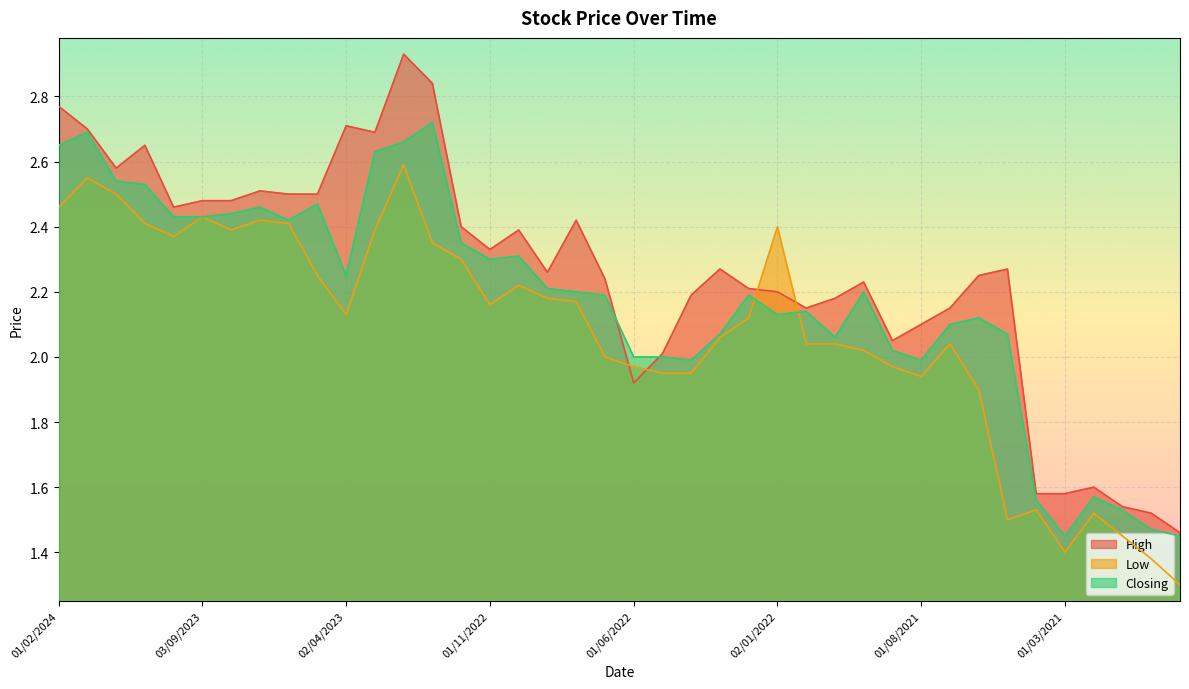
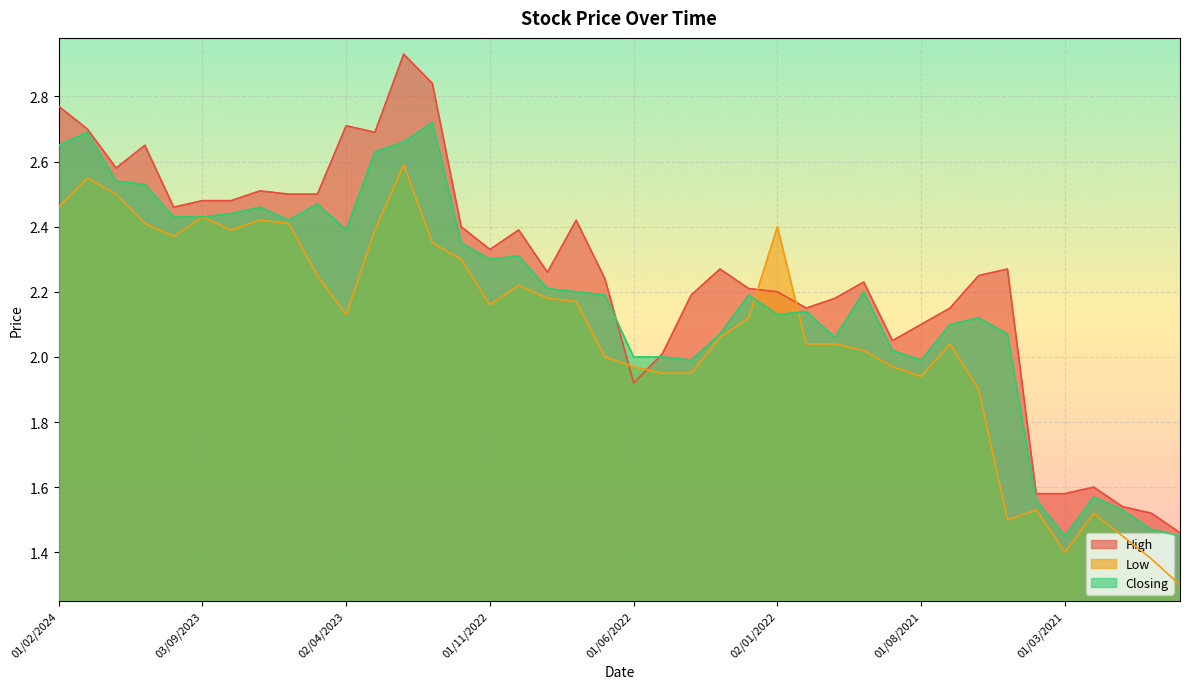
  {
    "High": {
      "01/02/2024": 2.77,
      "03/09/2023": 2.48,
      "02/04/2023": 2.71,
      "01/11/2022": 2.33,
      "01/06/2022": 1.92,
      "02/01/2022": 2.20,
      "01/08/2021": 2.10,
      "01/03/2021": 1.58
    },
    "Low": {
      "01/02/2024": 2.46,
      "02/04/2023": 2.13,
      "01/11/2022": 2.16,
      "01/06/2022": 1.97,
      "02/01/2022": 2.40,
      "01/08/2021": 1.94,
      "01/03/2021": 1.40
    },
    "Closing": {
      "01/02/2024": 2.65,
-     "02/04/2023": 2.25,
+     "02/04/2023": 2.39,
      "01/11/2022": 2.30,
      "01/06/2022": 2.00,
      "02/01/2022": 2.13,
      "01/08/2021": 1.99,
      "01/03/2021": 1.45
    }
  }
